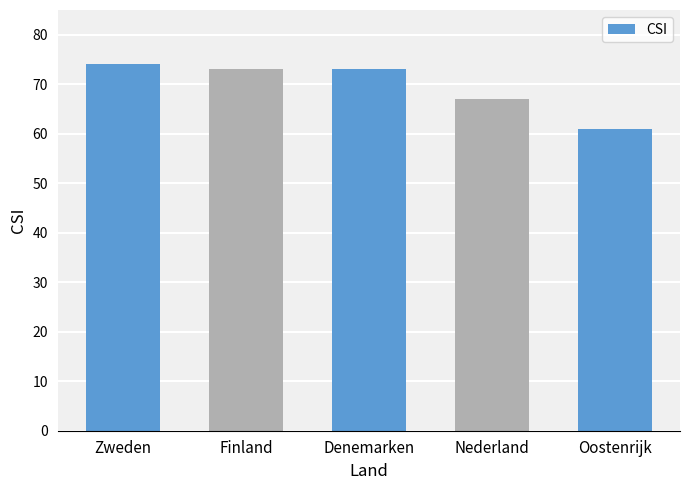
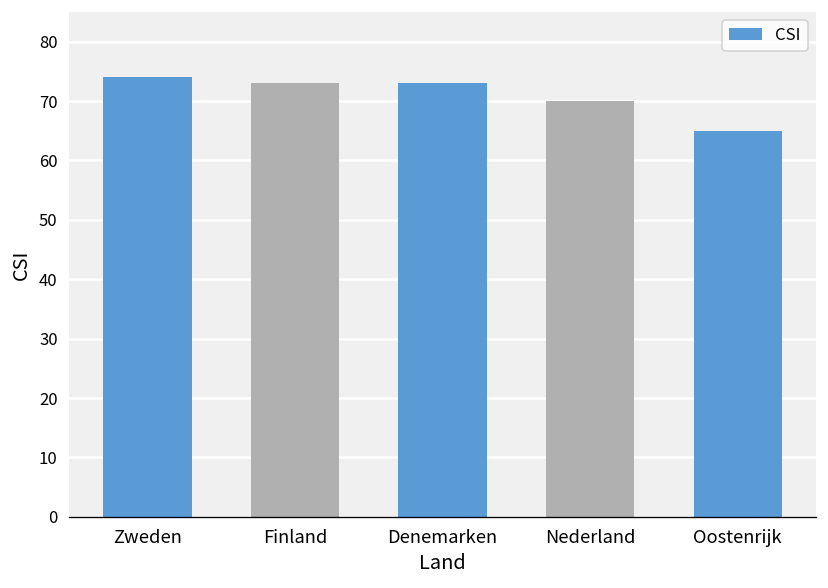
  {
    "Zweden": 74,
    "Finland": 73,
    "Denemarken": 73,
-   "Nederland": 67,
-   "Oostenrijk": 61
+   "Nederland": 70,
+   "Oostenrijk": 65
  }
